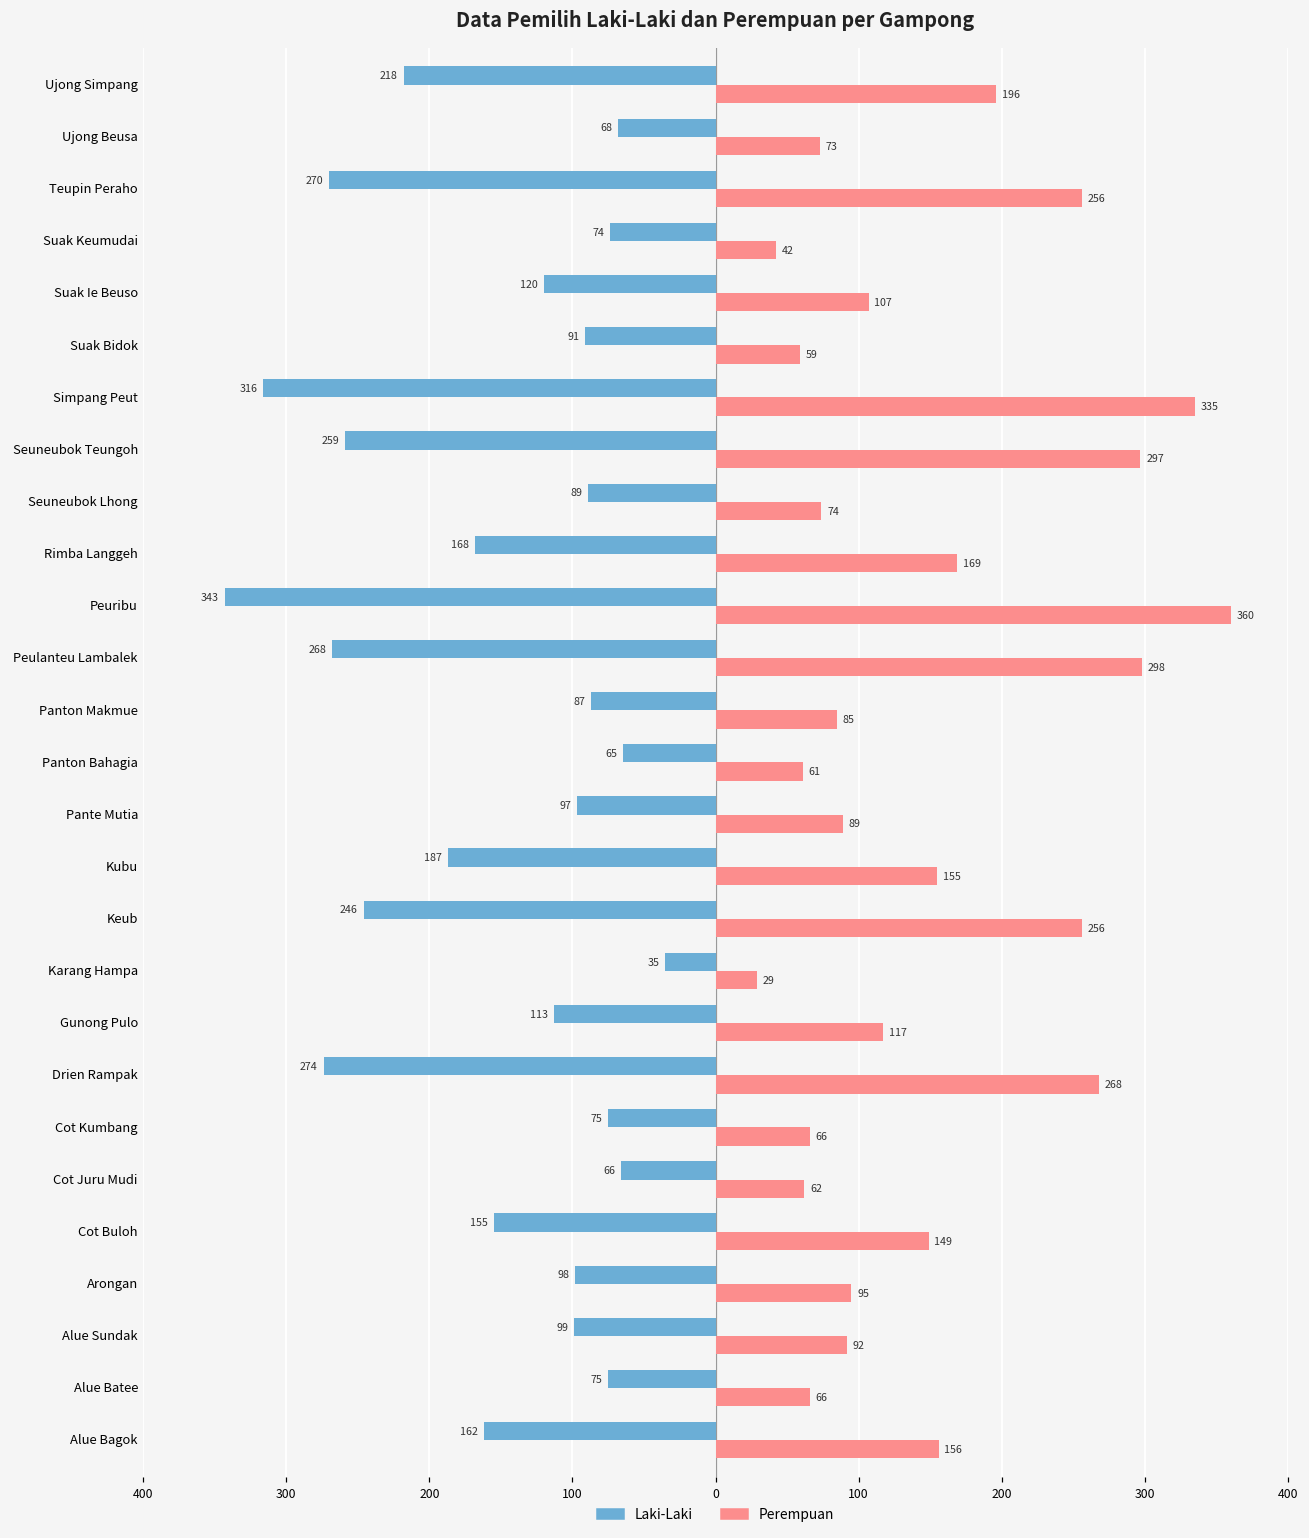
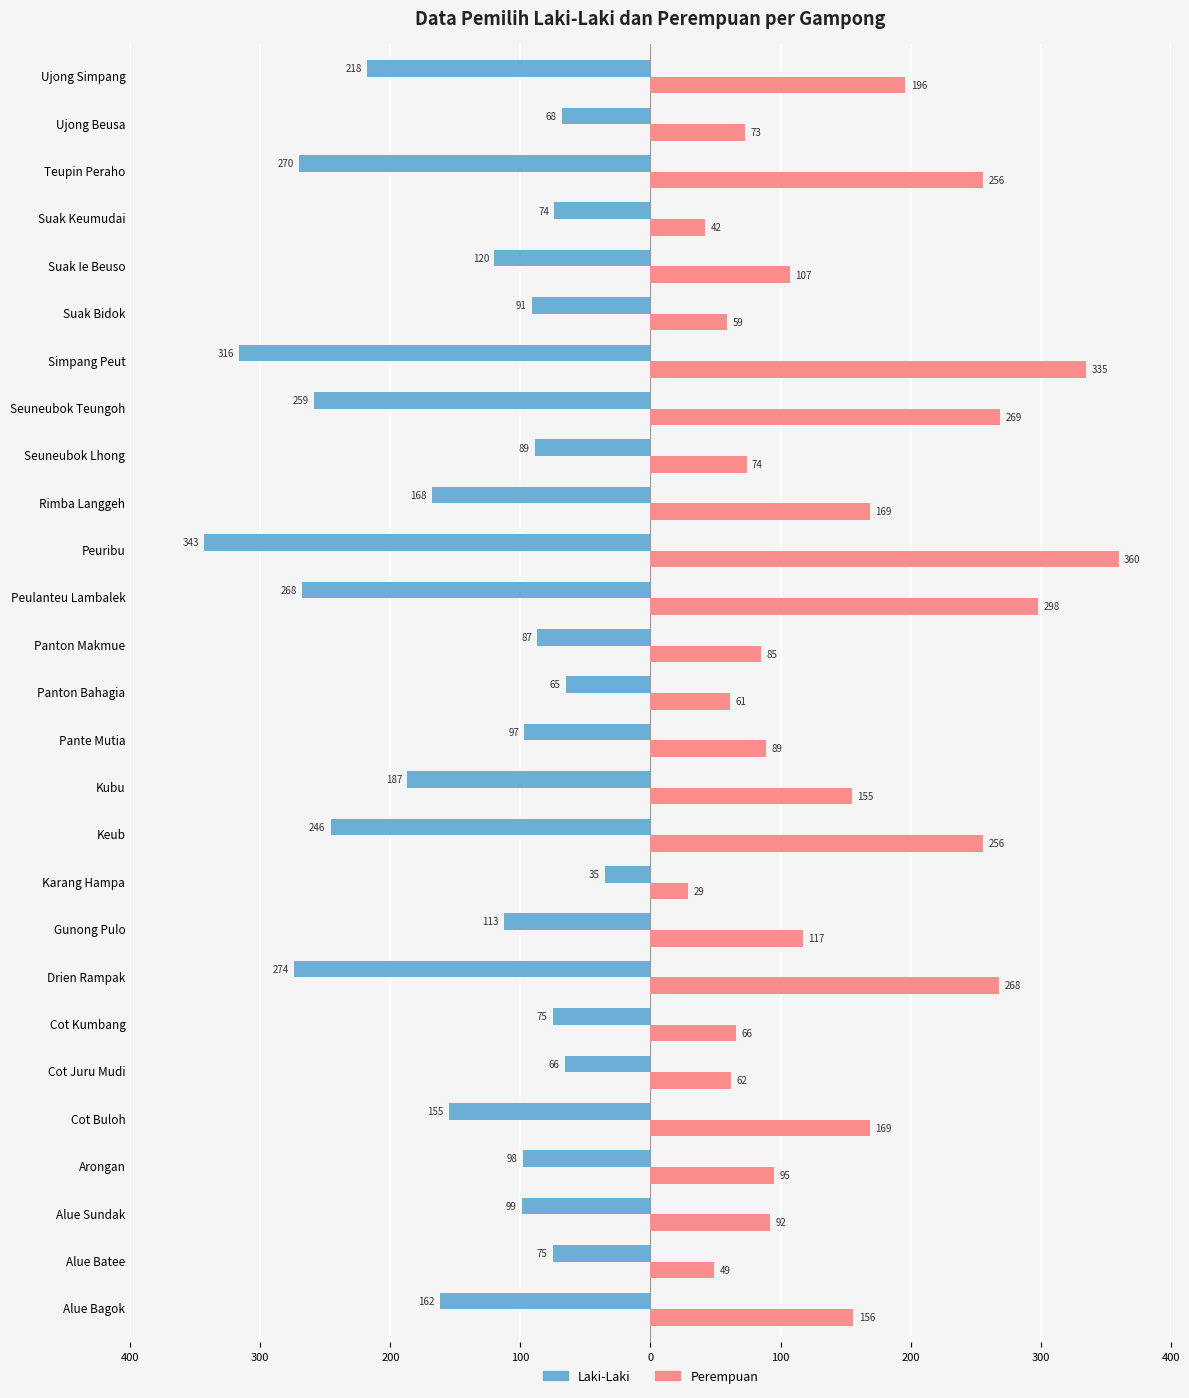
  {
    "Perempuan": {
      "Ujong Simpang": 196,
      "Ujong Beusa": 73,
      "Teupin Peraho": 256,
      "Suak Keumudai": 42,
      "Suak Ie Beuso": 107,
      "Suak Bidok": 59,
      "Simpang Peut": 335,
-     "Seuneubok Teungoh": 297,
+     "Seuneubok Teungoh": 269,
      "Seuneubok Lhong": 74,
      "Rimba Langgeh": 169,
      "Peuribu": 360,
      "Peulanteu Lambalek": 298,
      "Panton Makmue": 85,
      "Panton Bahagia": 61,
      "Pante Mutia": 89,
      "Kubu": 155,
      "Keub": 256,
      "Karang Hampa": 29,
      "Gunong Pulo": 117,
      "Drien Rampak": 268,
      "Cot Kumbang": 66,
      "Cot Juru Mudi": 62,
-     "Cot Buloh": 149,
+     "Cot Buloh": 169,
      "Arongan": 95,
      "Alue Sundak": 92,
-     "Alue Batee": 66,
+     "Alue Batee": 49,
      "Alue Bagok": 156
    }
  }
